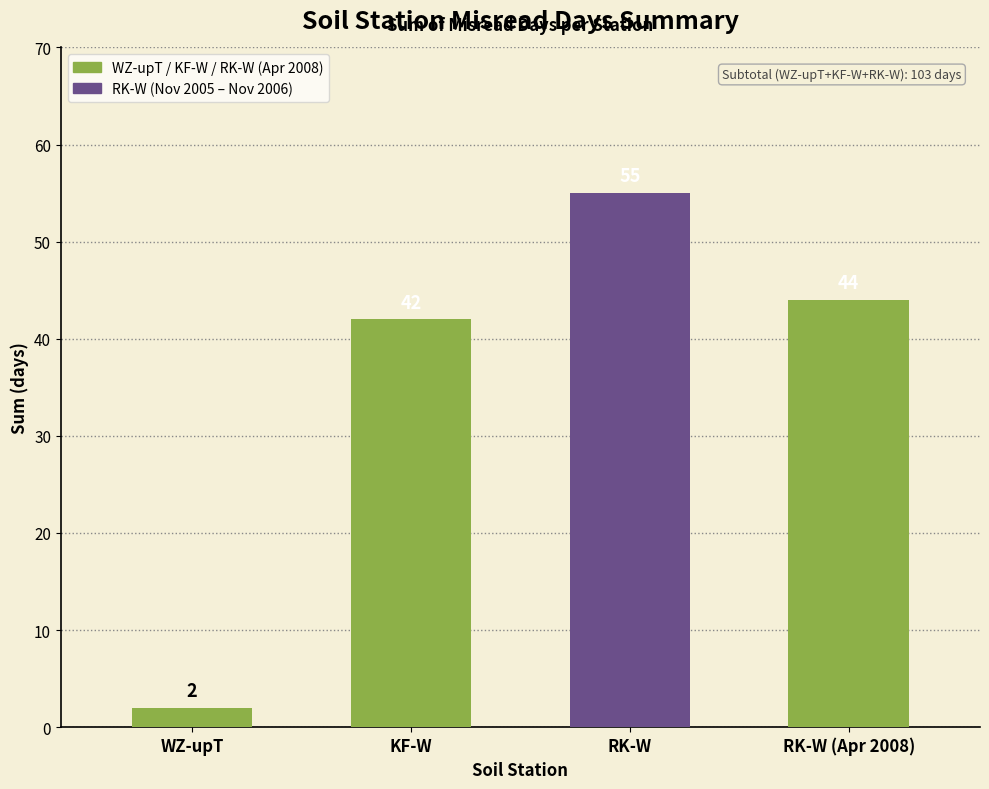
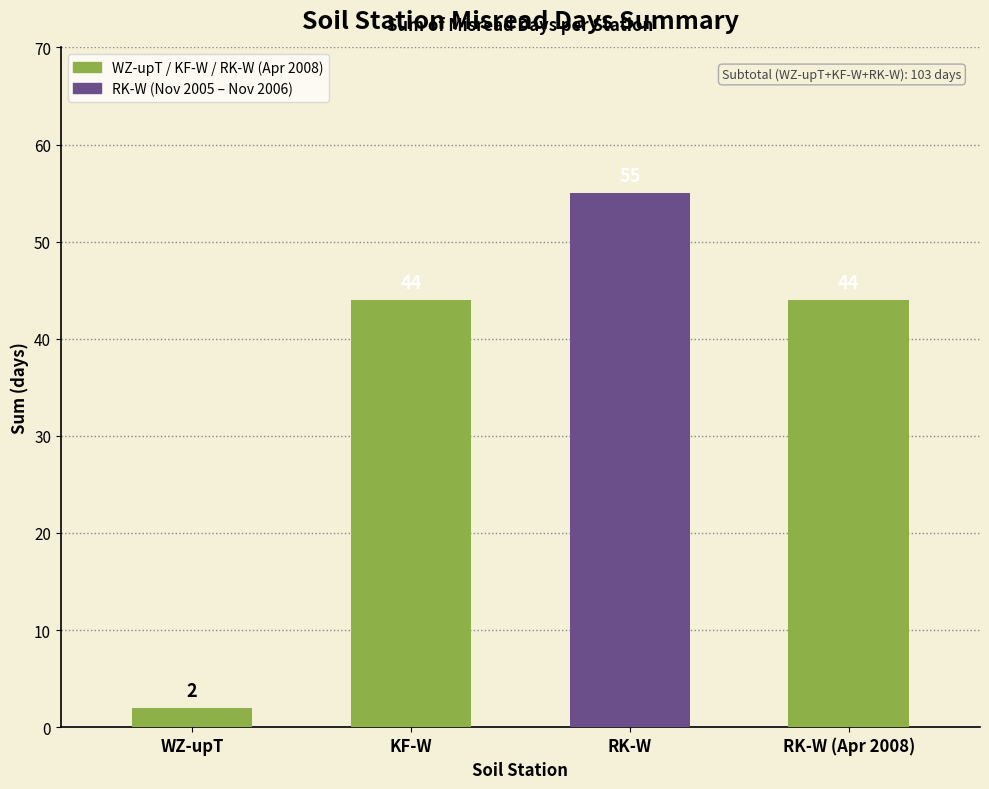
  {
-   "KF-W": 42,
+   "KF-W": 44,
    "RK-W": 55,
    "RK-W (Apr 2008)": 44
  }
